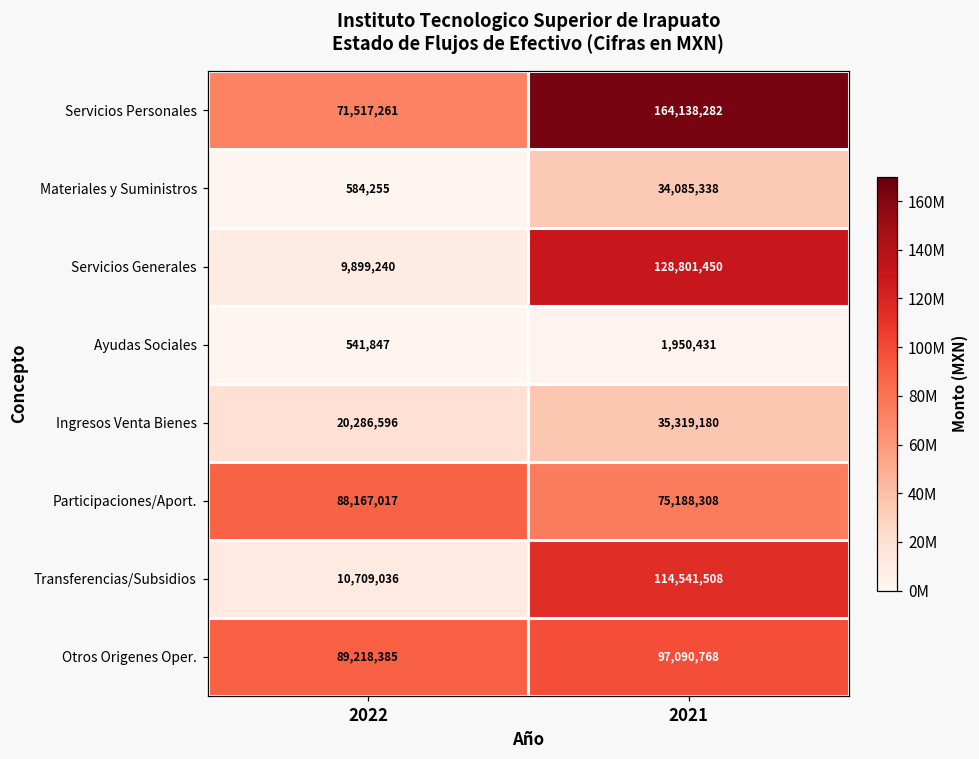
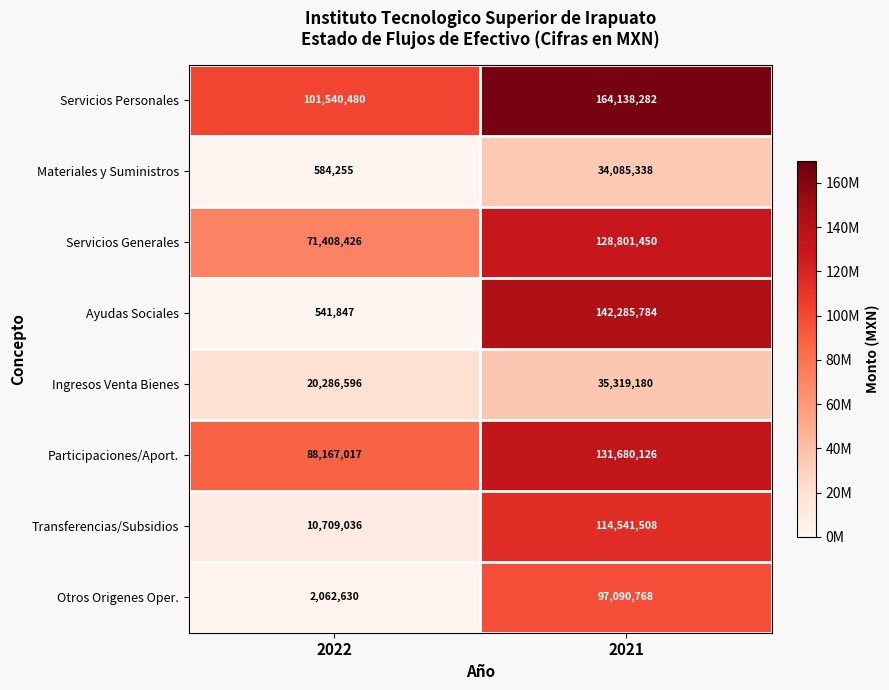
  {
    "Servicios Personales": {
-     "2022": "71,517,261",
+     "2022": "101,540,480",
      "2021": "164,138,282"
    },
    "Materiales y Suministros": {
      "2022": "584,255",
      "2021": "34,085,338"
    },
    "Servicios Generales": {
-     "2022": "9,899,240",
+     "2022": "71,408,426",
      "2021": "128,801,450"
    },
    "Ayudas Sociales": {
      "2022": "541,847",
-     "2021": "1,950,431"
+     "2021": "142,285,784"
    },
    "Ingresos Venta Bienes": {
      "2022": "20,286,596",
      "2021": "35,319,180"
    },
    "Participaciones/Aport.": {
      "2022": "88,167,017",
-     "2021": "75,188,308"
+     "2021": "131,680,126"
    },
    "Transferencias/Subsidios": {
      "2022": "10,709,036",
      "2021": "114,541,508"
    },
    "Otros Origenes Oper.": {
-     "2022": "89,218,385",
+     "2022": "2,062,630",
      "2021": "97,090,768"
    }
  }
